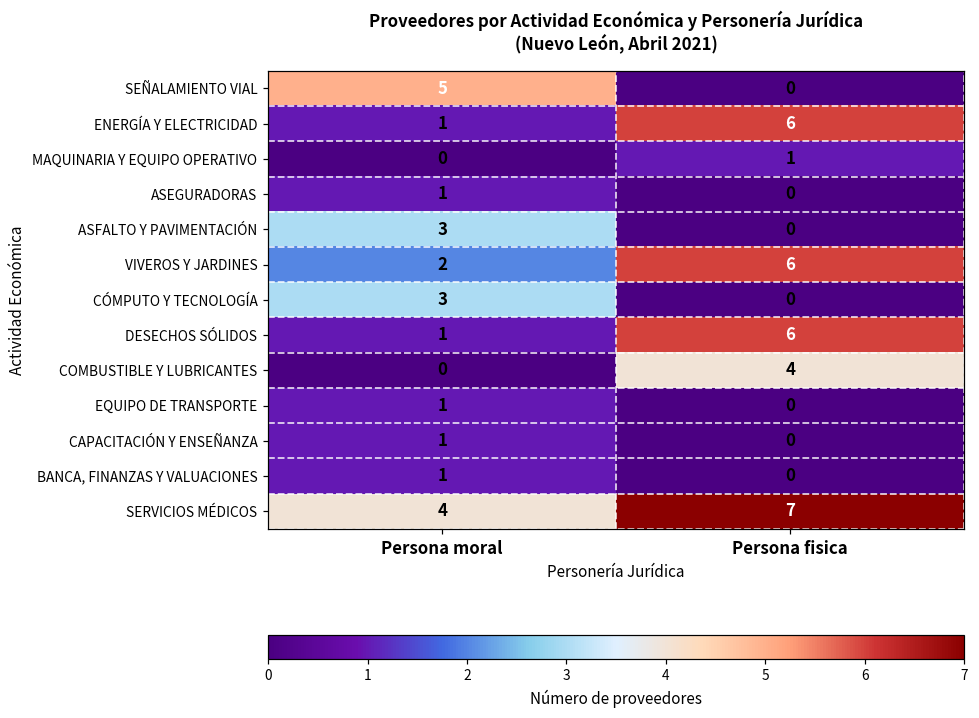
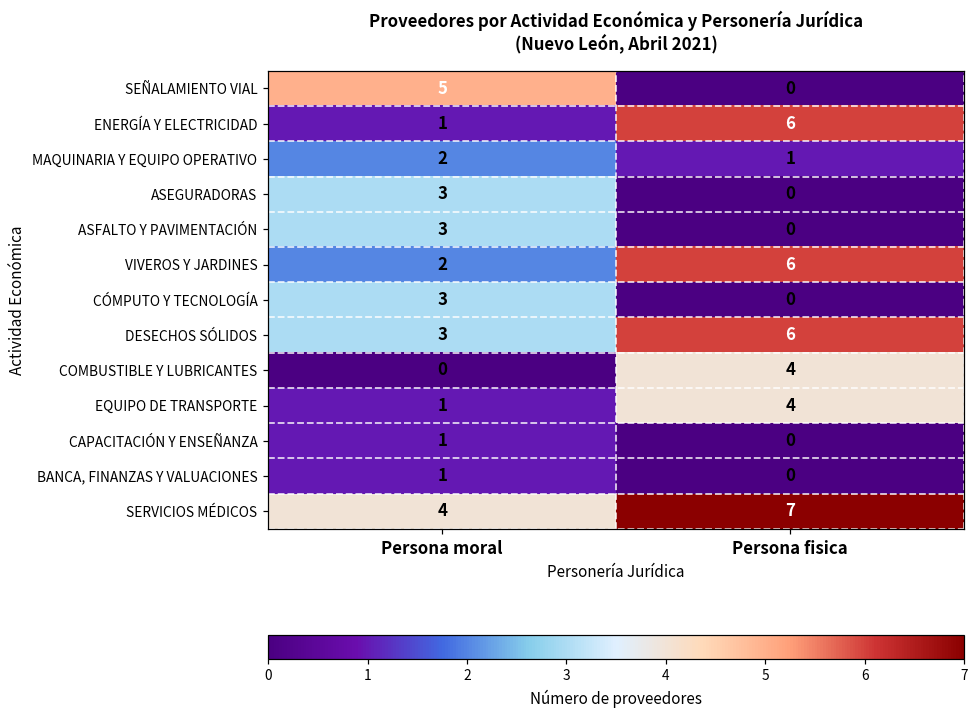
  {
    "SEÑALAMIENTO VIAL": {
      "Persona moral": 5,
      "Persona fisica": 0
    },
    "ENERGÍA Y ELECTRICIDAD": {
      "Persona moral": 1,
      "Persona fisica": 6
    },
    "MAQUINARIA Y EQUIPO OPERATIVO": {
-     "Persona moral": 0,
+     "Persona moral": 2,
      "Persona fisica": 1
    },
    "ASEGURADORAS": {
-     "Persona moral": 1,
+     "Persona moral": 3,
      "Persona fisica": 0
    },
    "ASFALTO Y PAVIMENTACIÓN": {
      "Persona moral": 3,
      "Persona fisica": 0
    },
    "VIVEROS Y JARDINES": {
      "Persona moral": 2,
      "Persona fisica": 6
    },
    "CÓMPUTO Y TECNOLOGÍA": {
      "Persona moral": 3,
      "Persona fisica": 0
    },
    "DESECHOS SÓLIDOS": {
-     "Persona moral": 1,
+     "Persona moral": 3,
      "Persona fisica": 6
    },
    "COMBUSTIBLE Y LUBRICANTES": {
      "Persona moral": 0,
      "Persona fisica": 4
    },
    "EQUIPO DE TRANSPORTE": {
      "Persona moral": 1,
-     "Persona fisica": 0
+     "Persona fisica": 4
    },
    "CAPACITACIÓN Y ENSEÑANZA": {
      "Persona moral": 1,
      "Persona fisica": 0
    },
    "BANCA, FINANZAS Y VALUACIONES": {
      "Persona moral": 1,
      "Persona fisica": 0
    },
    "SERVICIOS MÉDICOS": {
      "Persona moral": 4,
      "Persona fisica": 7
    }
  }
